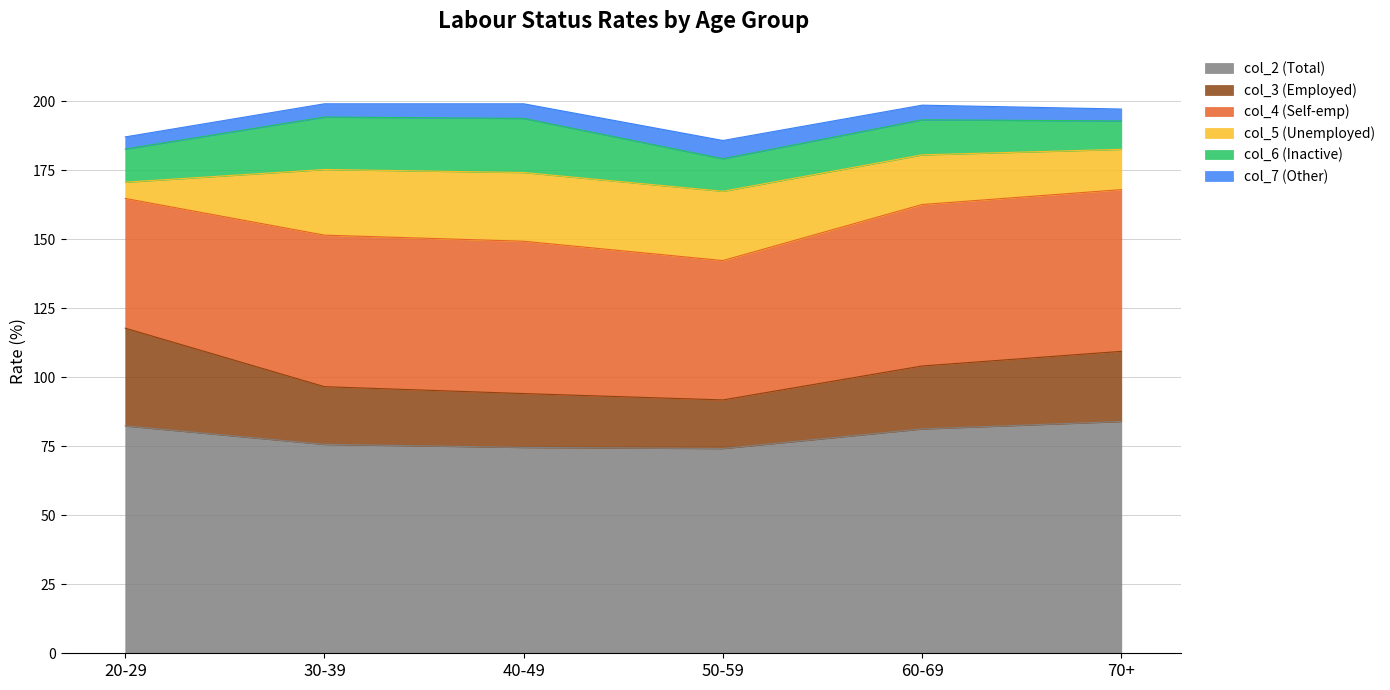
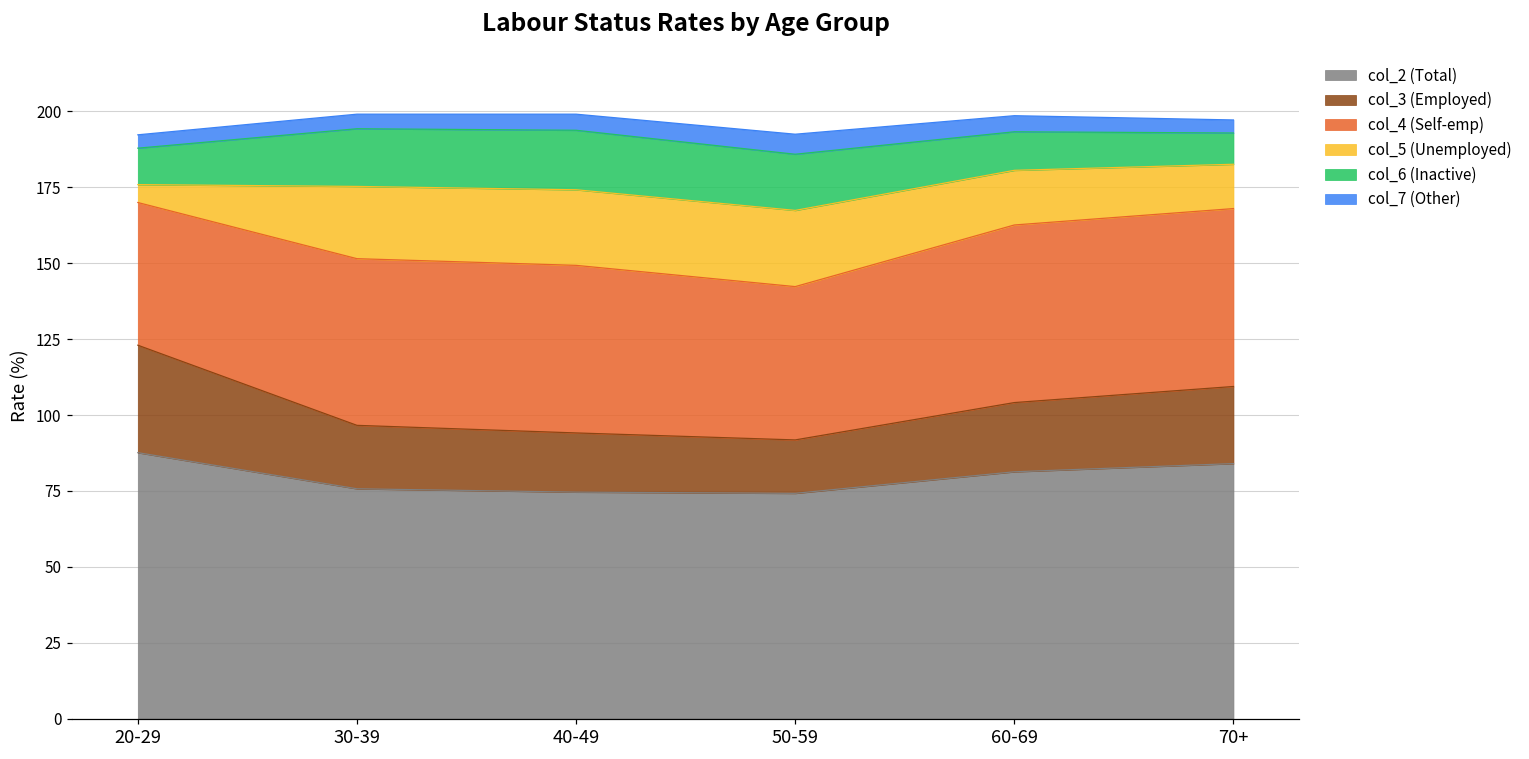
  {
    "col_2 (Total)": {
-     "20-29": 82,
+     "20-29": 88,
      "30-39": 76,
      "40-49": 75,
      "50-59": 74,
      "60-69": 81,
      "70+": 84
    },
    "col_3 (Employed)": {
      "20-29": 35,
      "30-39": 21,
      "40-49": 20,
      "50-59": 18,
      "60-69": 23,
      "70+": 25
    },
    "col_4 (Self-emp)": {
      "20-29": 47,
      "30-39": 55,
      "40-49": 55,
      "50-59": 51,
      "60-69": 59,
      "70+": 59
    },
    "col_5 (Unemployed)": {
      "20-29": 6,
      "30-39": 24,
      "40-49": 25,
      "50-59": 25,
      "60-69": 18,
      "70+": 15
    },
    "col_6 (Inactive)": {
      "20-29": 12,
      "30-39": 19,
      "40-49": 20,
-     "50-59": 12,
+     "50-59": 19,
      "60-69": 13,
      "70+": 10
    },
    "col_7 (Other)": {
      "20-29": 4,
      "30-39": 5,
      "40-49": 5,
      "50-59": 7,
      "60-69": 5,
      "70+": 4
    }
  }
